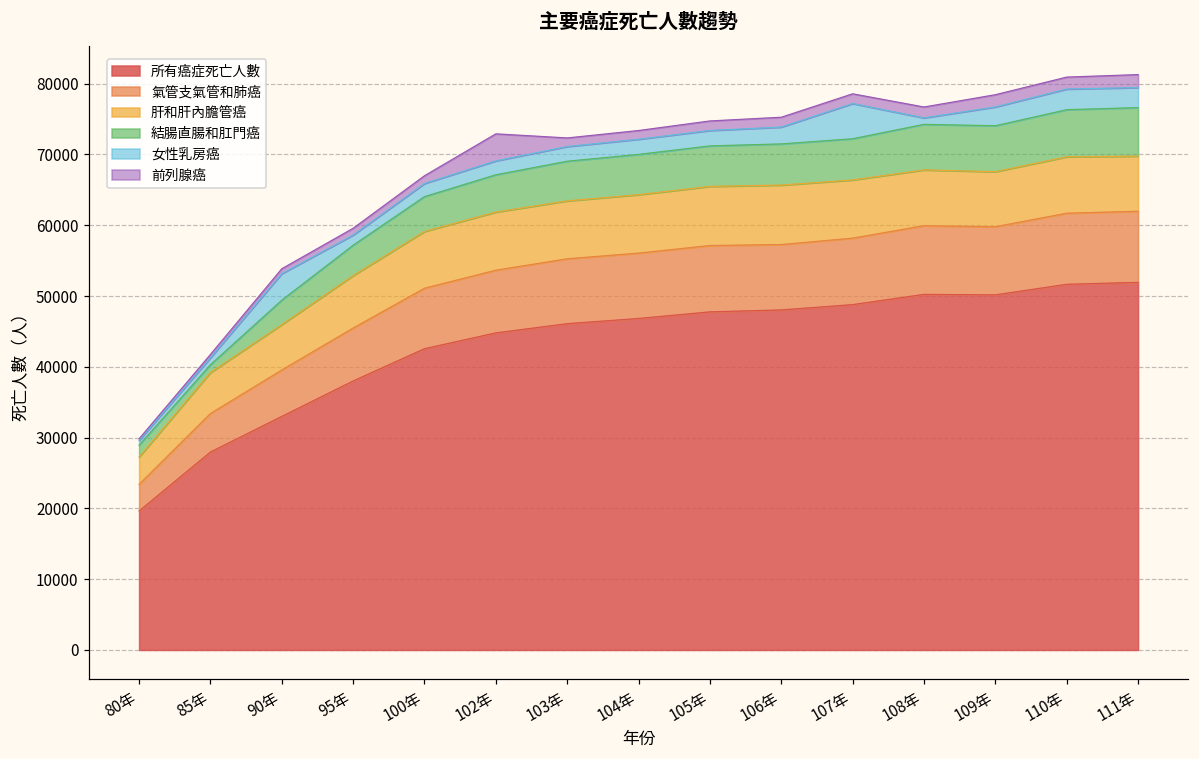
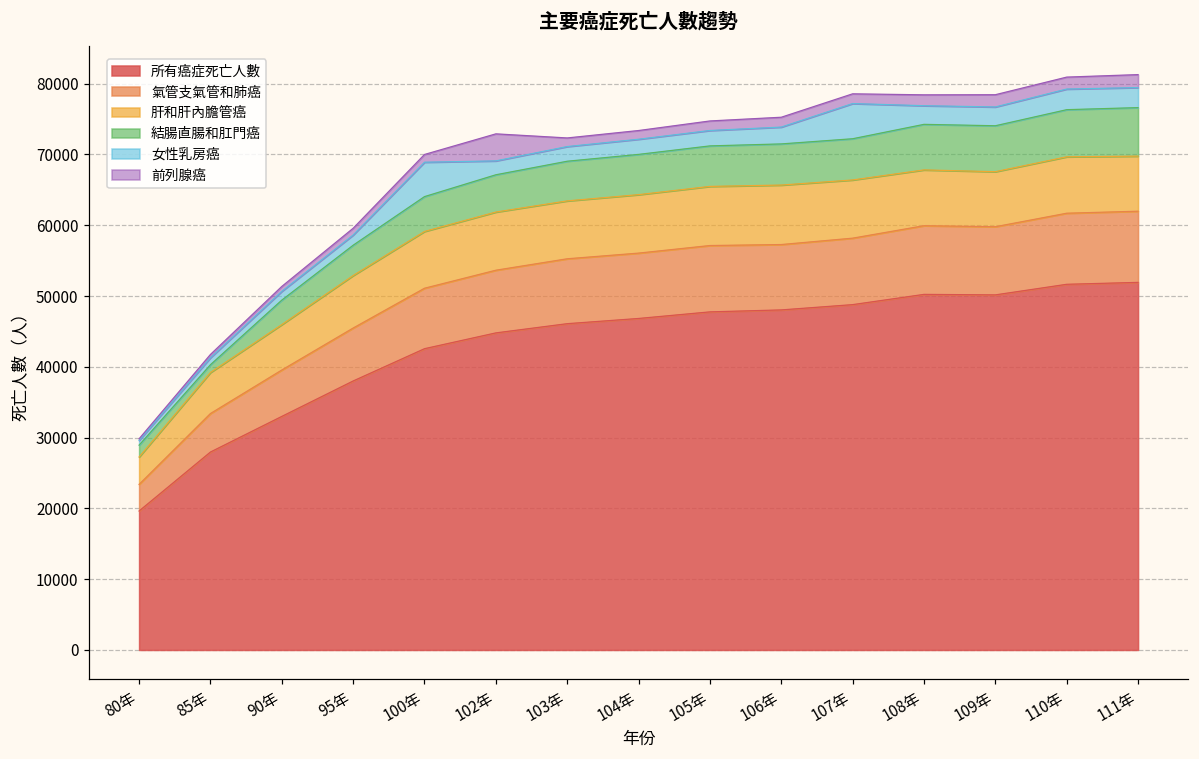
  {
    "結腸直腸和肛門癌": {
      "80年": 2000,
      "85年": 1000,
      "90年": 3000,
      "95年": 4000,
      "100年": 5000,
      "102年": 5000,
      "103年": 6000,
      "104年": 6000,
      "105年": 6000,
      "106年": 6000,
      "107年": 6000,
      "108年": 6000,
      "109年": 6000,
      "110年": 7000,
      "111年": 7000
    },
    "女性乳房癌": {
      "85年": 1000,
-     "90年": 4000,
+     "90年": 1000,
      "95年": 1000,
-     "100年": 2000,
+     "100年": 5000,
      "102年": 2000,
      "103年": 2000,
      "104年": 2000,
      "105年": 2000,
      "106年": 2000,
      "107年": 5000,
-     "108年": 1000,
+     "108年": 3000,
      "109年": 3000,
      "110年": 3000,
      "111年": 3000
    },
    "前列腺癌": {
      "85年": 0,
      "90年": 1000,
      "95年": 1000,
      "100年": 1000,
      "102年": 4000,
      "103年": 1000,
      "104年": 1000,
      "105年": 1000,
      "106年": 1000,
      "107年": 1000,
      "108年": 2000,
      "109年": 2000,
      "110年": 2000,
      "111年": 2000
    }
  }
